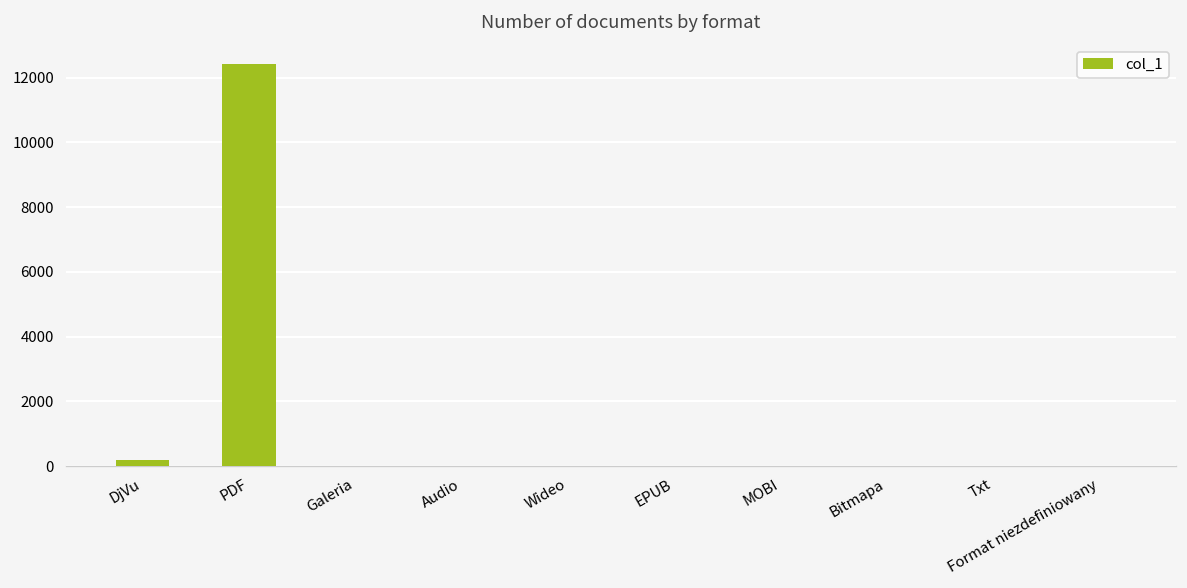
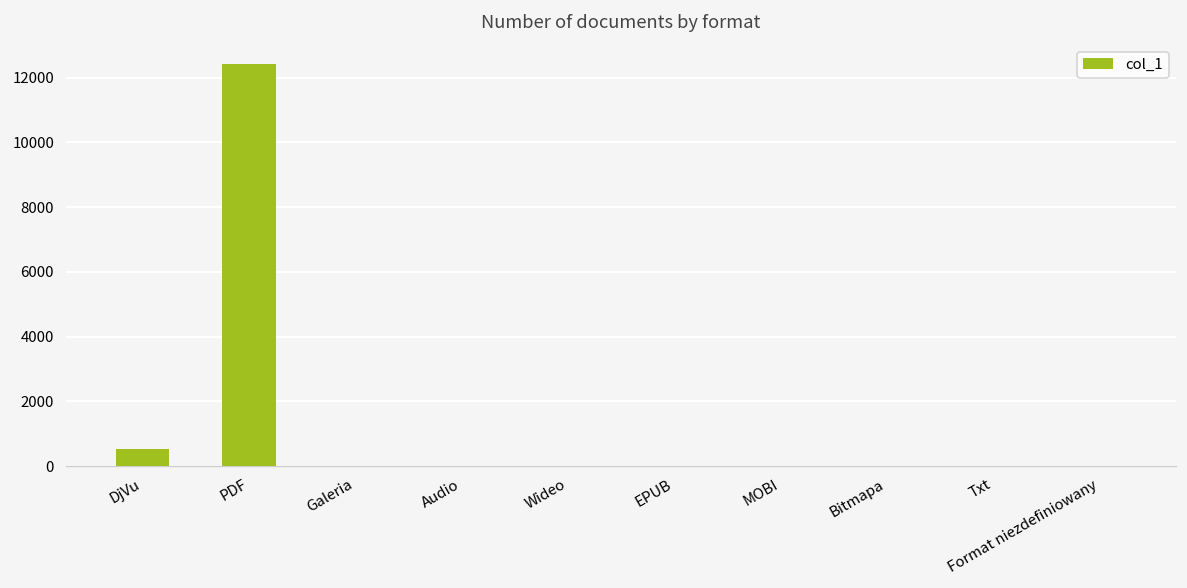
  {
-   "DjVu": 200,
+   "DjVu": 500,
    "PDF": 12400,
    "Galeria": 0,
    "Audio": 0,
    "Wideo": 0,
    "EPUB": 0,
    "MOBI": 0,
    "Bitmapa": 0,
    "Txt": 0,
    "Format niezdefiniowany": 0
  }
